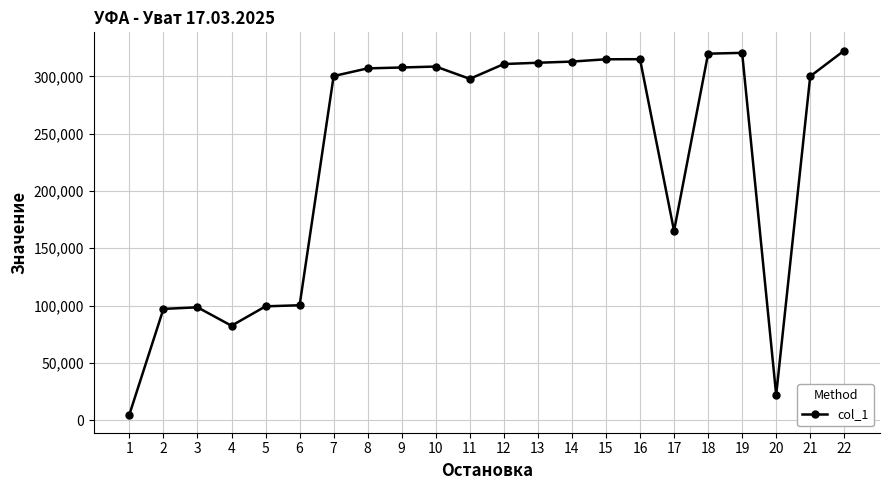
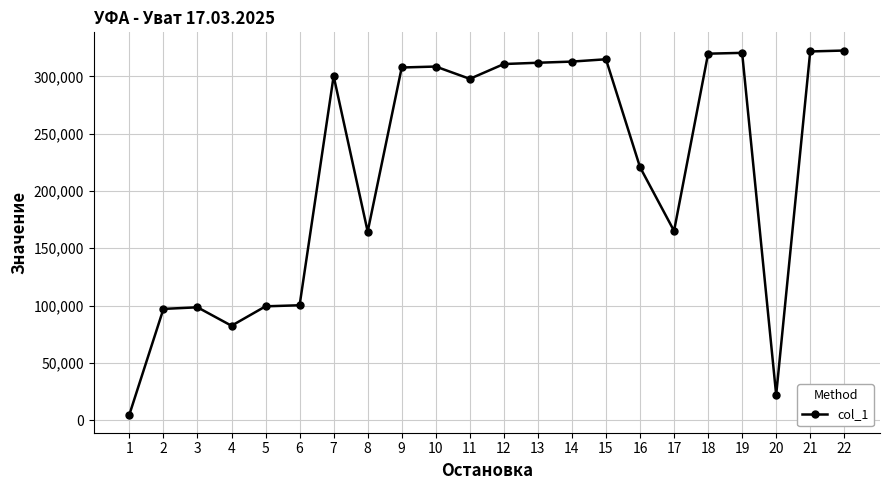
  {
    "1": "5,000",
    "2": "97,000",
    "3": "99,000",
    "4": "82,000",
    "5": "99,000",
    "6": "100,000",
    "7": "300,000",
-   "8": "307,000",
+   "8": "165,000",
    "9": "308,000",
    "10": "309,000",
    "11": "298,000",
    "12": "311,000",
    "13": "312,000",
    "14": "313,000",
    "15": "315,000",
-   "16": "315,000",
+   "16": "221,000",
    "17": "165,000",
    "18": "320,000",
    "19": "320,000",
    "20": "22,000",
-   "21": "300,000",
+   "21": "322,000",
    "22": "322,000"
  }
